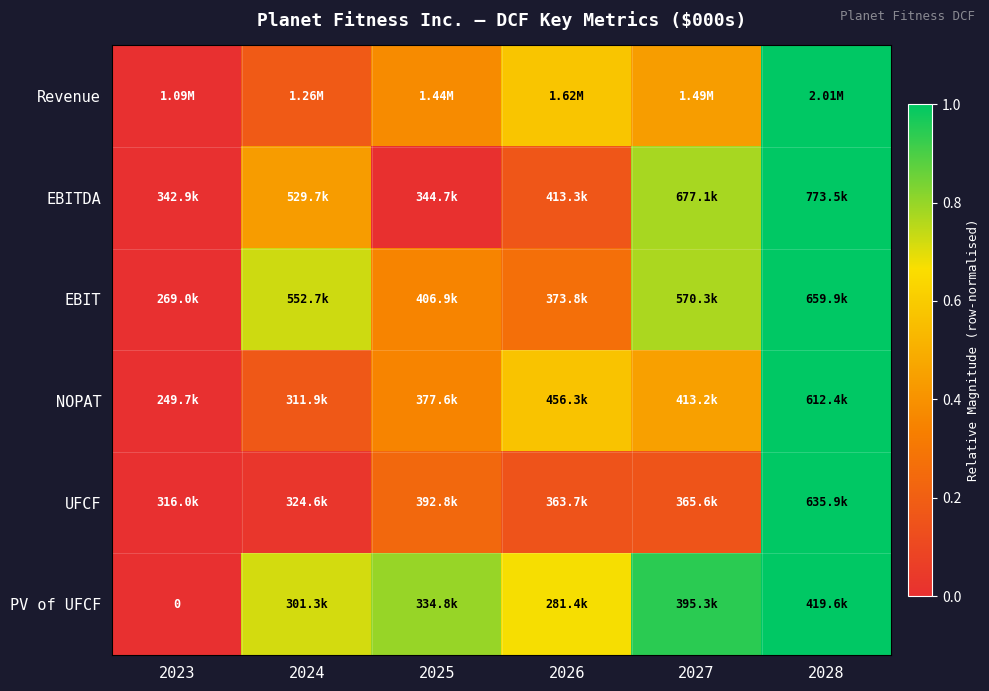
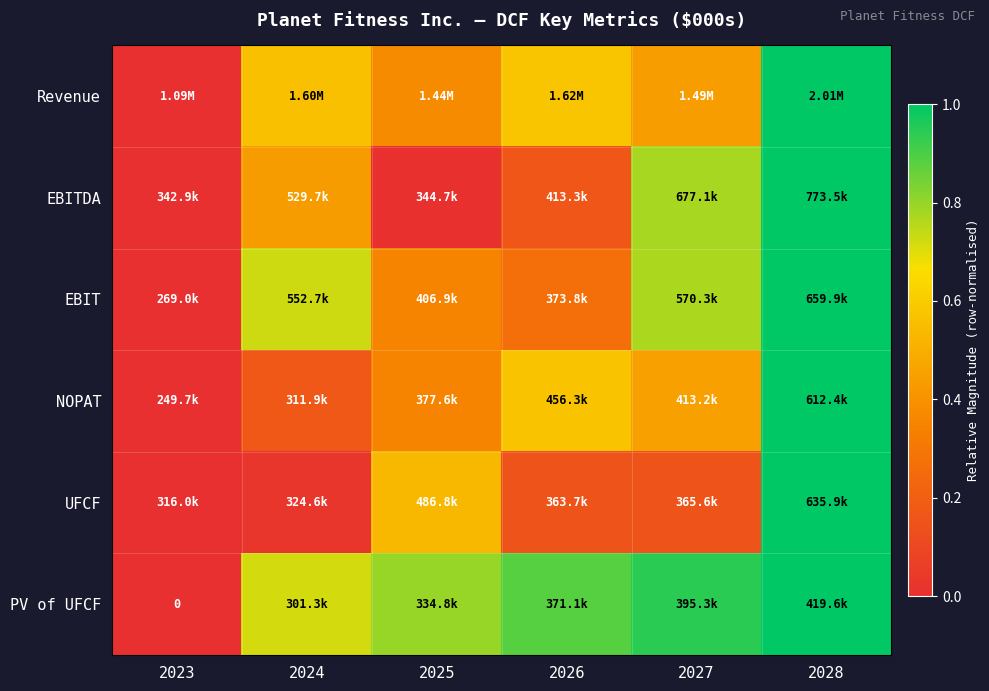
  {
    "Revenue": {
      "2023": "1.09M",
-     "2024": "1.26M",
+     "2024": "1.60M",
      "2025": "1.44M",
      "2026": "1.62M",
      "2027": "1.49M",
      "2028": "2.01M"
    },
    "EBITDA": {
      "2023": "342.9k",
      "2024": "529.7k",
      "2025": "344.7k",
      "2026": "413.3k",
      "2027": "677.1k",
      "2028": "773.5k"
    },
    "EBIT": {
      "2023": "269.0k",
      "2024": "552.7k",
      "2025": "406.9k",
      "2026": "373.8k",
      "2027": "570.3k",
      "2028": "659.9k"
    },
    "NOPAT": {
      "2023": "249.7k",
      "2024": "311.9k",
      "2025": "377.6k",
      "2026": "456.3k",
      "2027": "413.2k",
      "2028": "612.4k"
    },
    "UFCF": {
      "2023": "316.0k",
      "2024": "324.6k",
-     "2025": "392.8k",
+     "2025": "486.8k",
      "2026": "363.7k",
      "2027": "365.6k",
      "2028": "635.9k"
    },
    "PV of UFCF": {
      "2023": "0",
      "2024": "301.3k",
      "2025": "334.8k",
-     "2026": "281.4k",
+     "2026": "371.1k",
      "2027": "395.3k",
      "2028": "419.6k"
    }
  }
